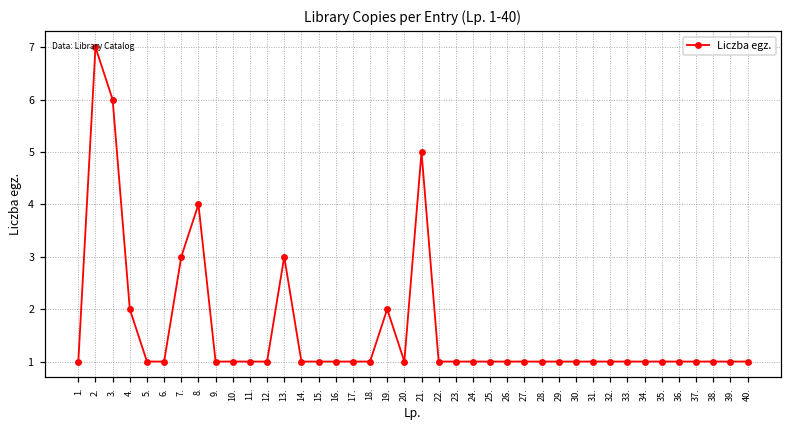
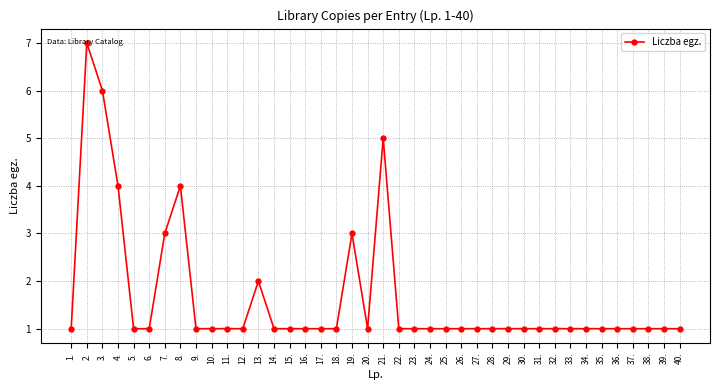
  {
    "1.": 1,
    "2.": 7,
    "3.": 6,
-   "4.": 2,
+   "4.": 4,
    "5.": 1,
    "6.": 1,
    "7.": 3,
    "8.": 4,
    "9.": 1,
    "10.": 1,
    "11.": 1,
    "12.": 1,
-   "13.": 3,
+   "13.": 2,
    "14.": 1,
    "15.": 1,
    "16.": 1,
    "17.": 1,
    "18.": 1,
-   "19.": 2,
+   "19.": 3,
    "20.": 1,
    "21.": 5,
    "22.": 1,
    "23.": 1,
    "24.": 1,
    "25.": 1,
    "26.": 1,
    "27.": 1,
    "28.": 1,
    "29.": 1,
    "30.": 1,
    "31.": 1,
    "32.": 1,
    "33.": 1,
    "34.": 1,
    "35.": 1,
    "36.": 1,
    "37.": 1,
    "38.": 1,
    "39.": 1,
    "40.": 1
  }
